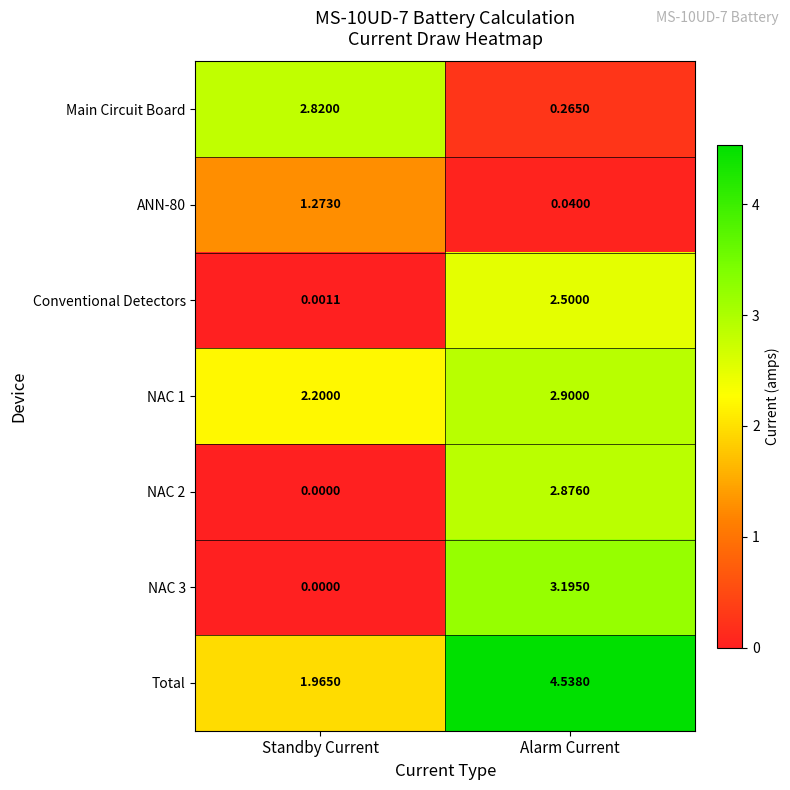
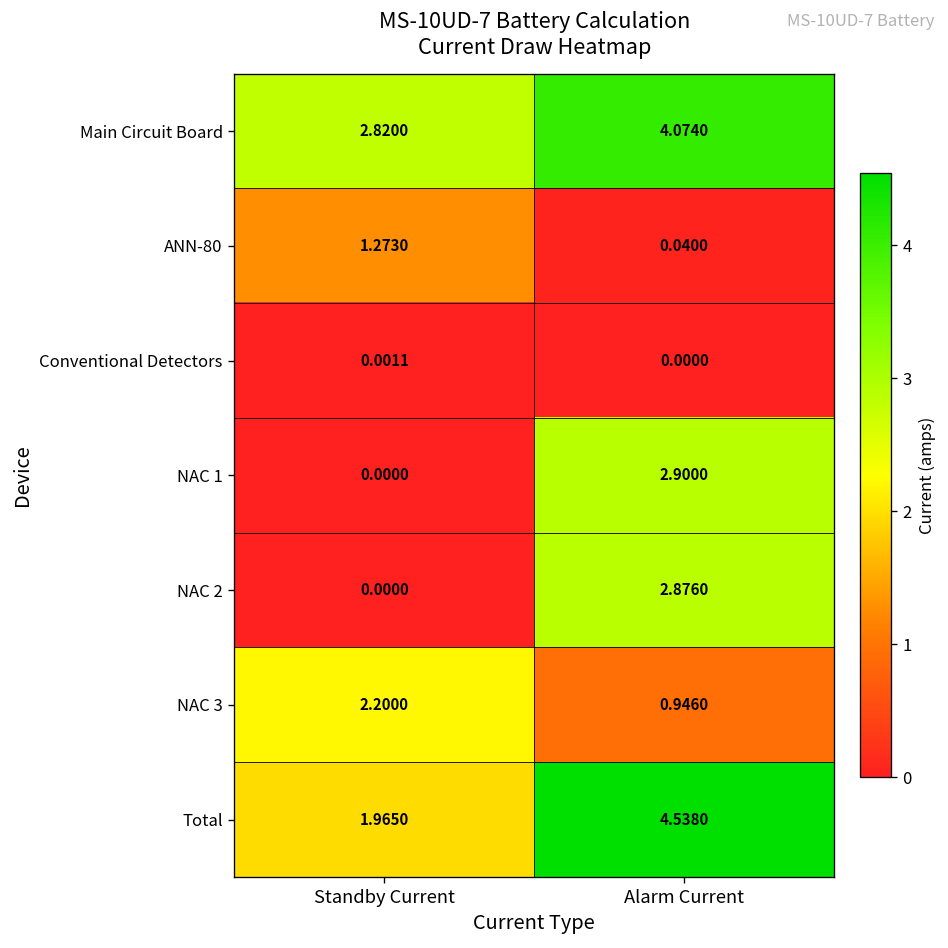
  {
    "Main Circuit Board": {
      "Standby Current": 2.8200,
-     "Alarm Current": 0.2650
+     "Alarm Current": 4.0740
    },
    "ANN-80": {
      "Standby Current": 1.2730,
      "Alarm Current": 0.0400
    },
    "Conventional Detectors": {
      "Standby Current": 0.0011,
-     "Alarm Current": 2.5000
+     "Alarm Current": 0.0000
    },
    "NAC 1": {
-     "Standby Current": 2.2000,
+     "Standby Current": 0.0000,
      "Alarm Current": 2.9000
    },
    "NAC 2": {
      "Standby Current": 0.0000,
      "Alarm Current": 2.8760
    },
    "NAC 3": {
-     "Standby Current": 0.0000,
-     "Alarm Current": 3.1950
+     "Standby Current": 2.2000,
+     "Alarm Current": 0.9460
    },
    "Total": {
      "Standby Current": 1.9650,
      "Alarm Current": 4.5380
    }
  }
